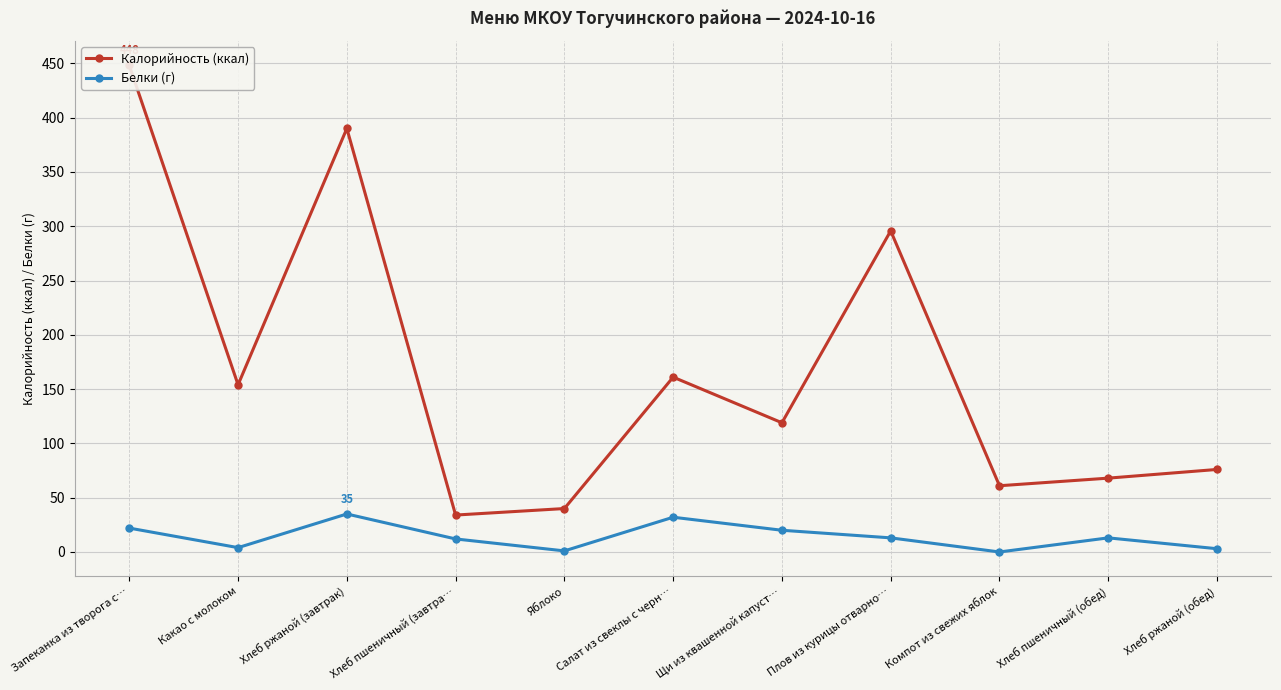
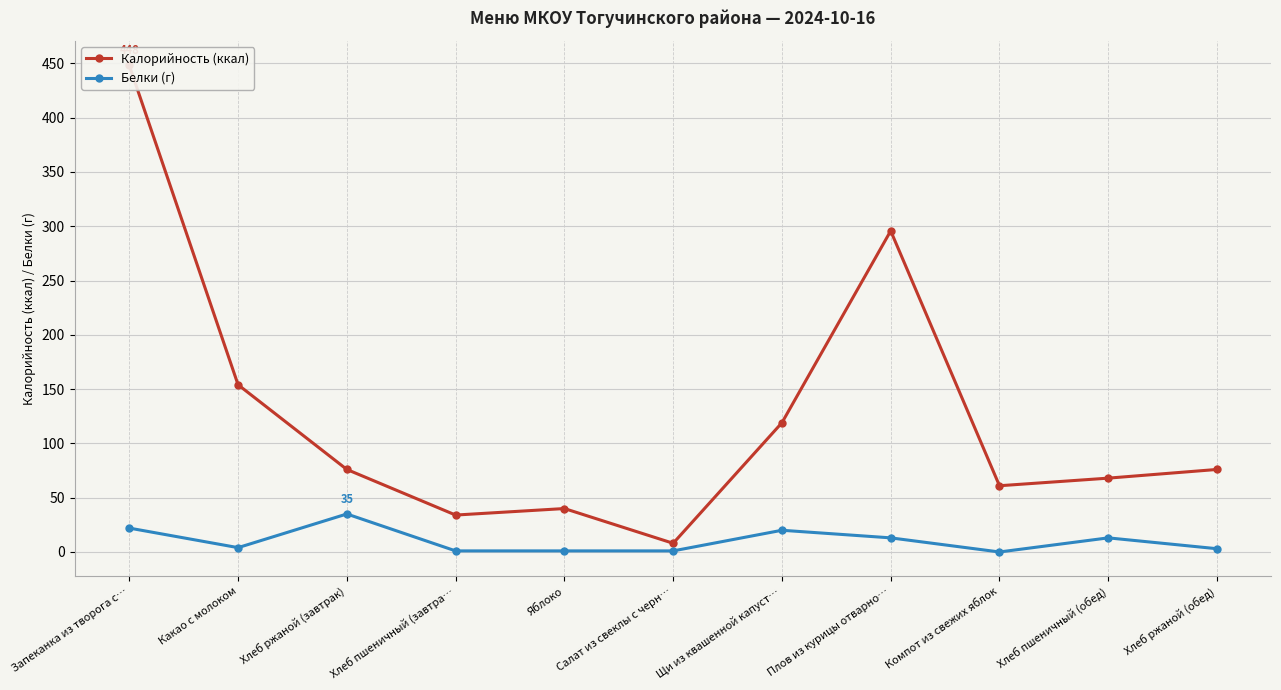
  {
    "Калорийность (ккал)": {
      "Какао с молоком": 154,
-     "Хлеб ржаной (завтрак)": 390,
+     "Хлеб ржаной (завтрак)": 76,
      "Хлеб пшеничный (завтра…": 34,
      "Яблоко": 40,
-     "Салат из свеклы с черн…": 161,
+     "Салат из свеклы с черн…": 8,
      "Щи из квашенной капуст…": 119,
      "Плов из курицы отварно…": 296,
      "Компот из свежих яблок": 61,
      "Хлеб пшеничный (обед)": 68,
      "Хлеб ржаной (обед)": 76
    },
    "Белки (г)": {
      "Запеканка из творога с…": 22,
      "Какао с молоком": 4,
-     "Хлеб пшеничный (завтра…": 12,
+     "Хлеб пшеничный (завтра…": 1,
      "Яблоко": 1,
-     "Салат из свеклы с черн…": 32,
+     "Салат из свеклы с черн…": 1,
      "Щи из квашенной капуст…": 20,
      "Плов из курицы отварно…": 13,
      "Компот из свежих яблок": 0,
      "Хлеб пшеничный (обед)": 13,
      "Хлеб ржаной (обед)": 3
    }
  }
